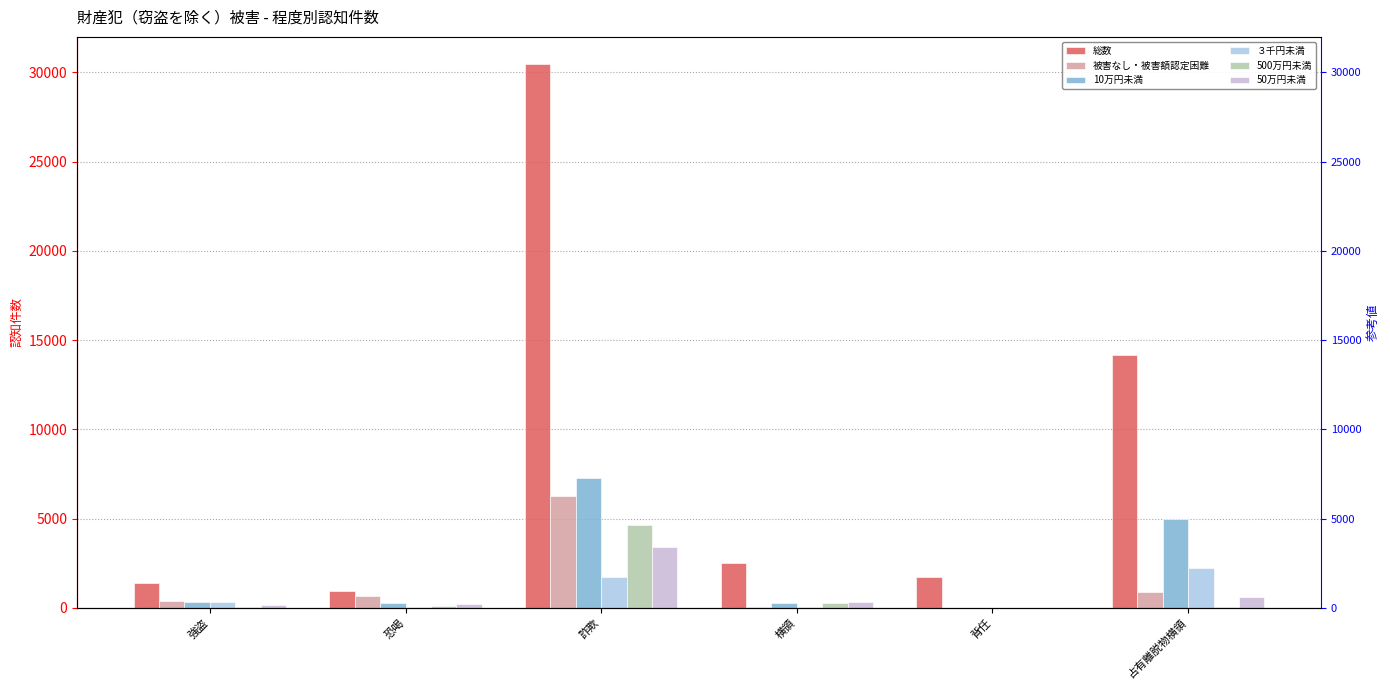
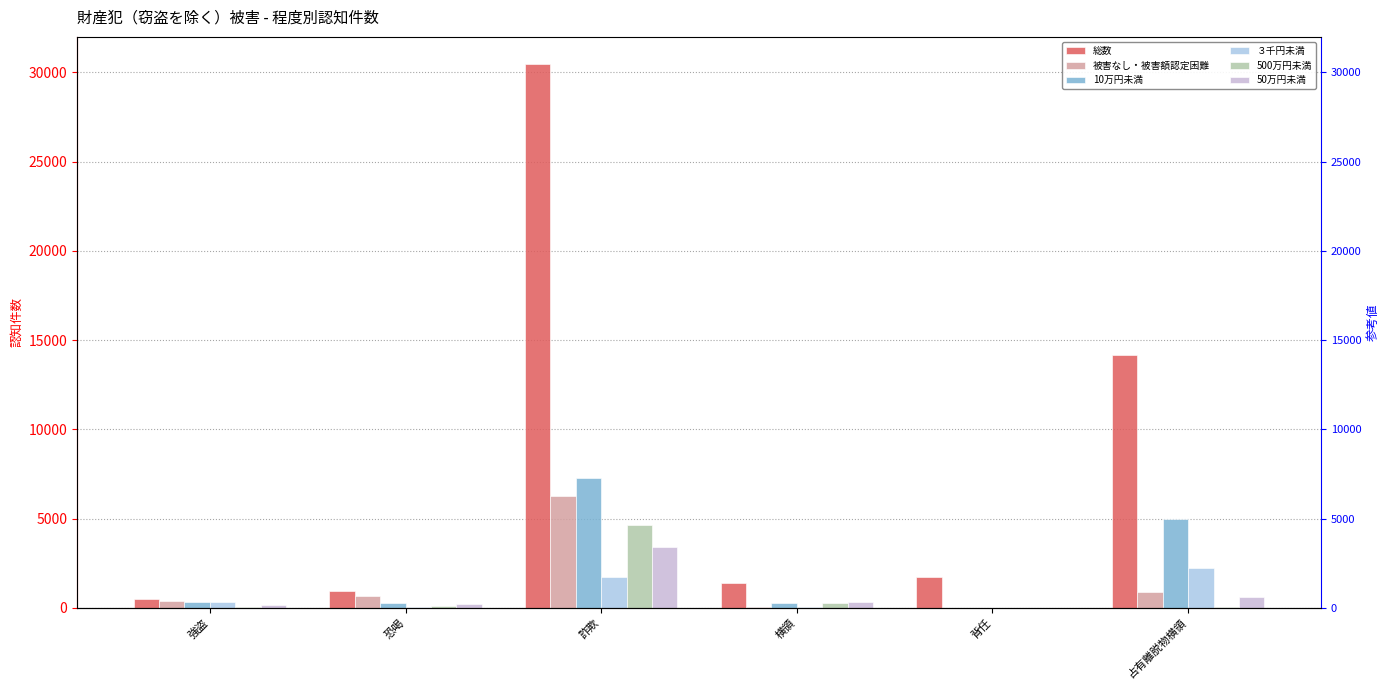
  {
    "総数": {
-     "強盗": 1400,
+     "強盗": 500,
      "恐喝": 900,
      "詐欺": 30500,
-     "横領": 2500,
+     "横領": 1400,
      "背任": 1700,
      "占有離脱物横領": 14200
    }
  }
